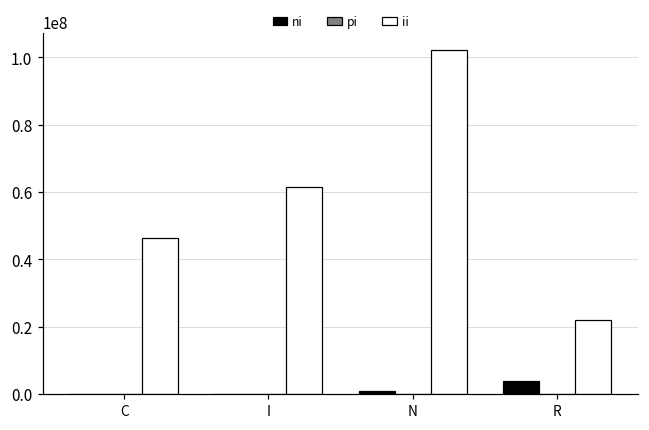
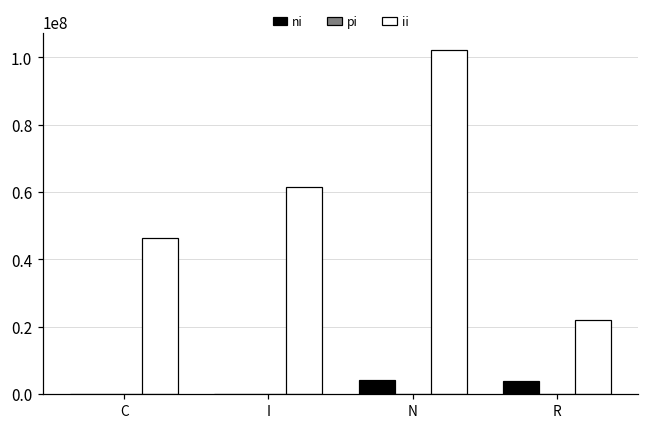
  {
    "ni": {
-     "N": 1000000,
+     "N": 4000000,
      "R": 4000000
    },
    "ii": {
      "C": 46000000,
      "I": 62000000,
      "N": 102000000,
      "R": 22000000
    }
  }
